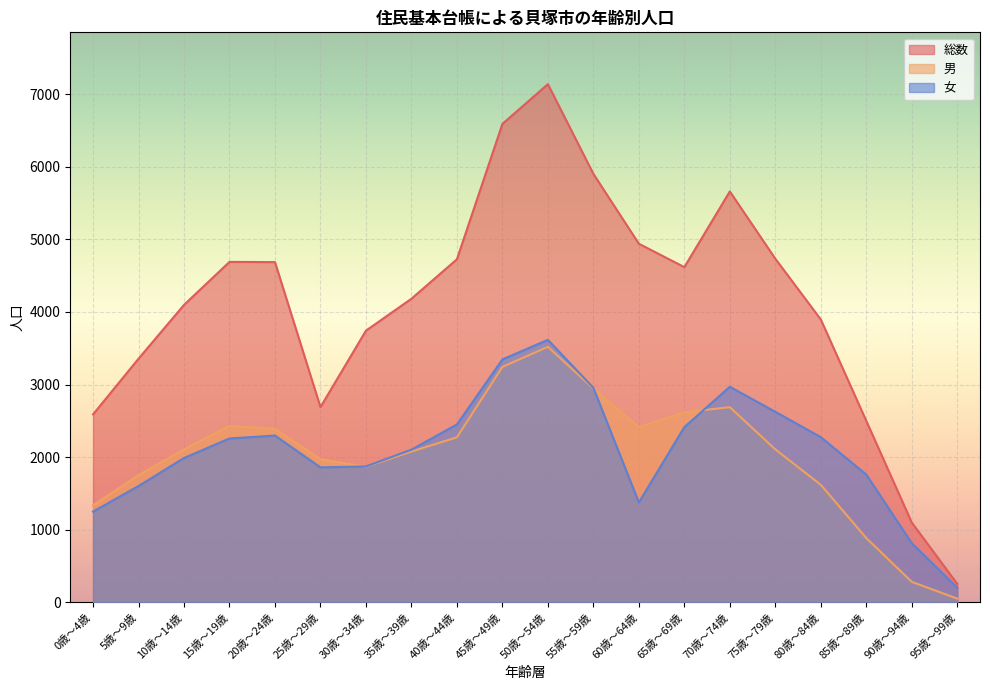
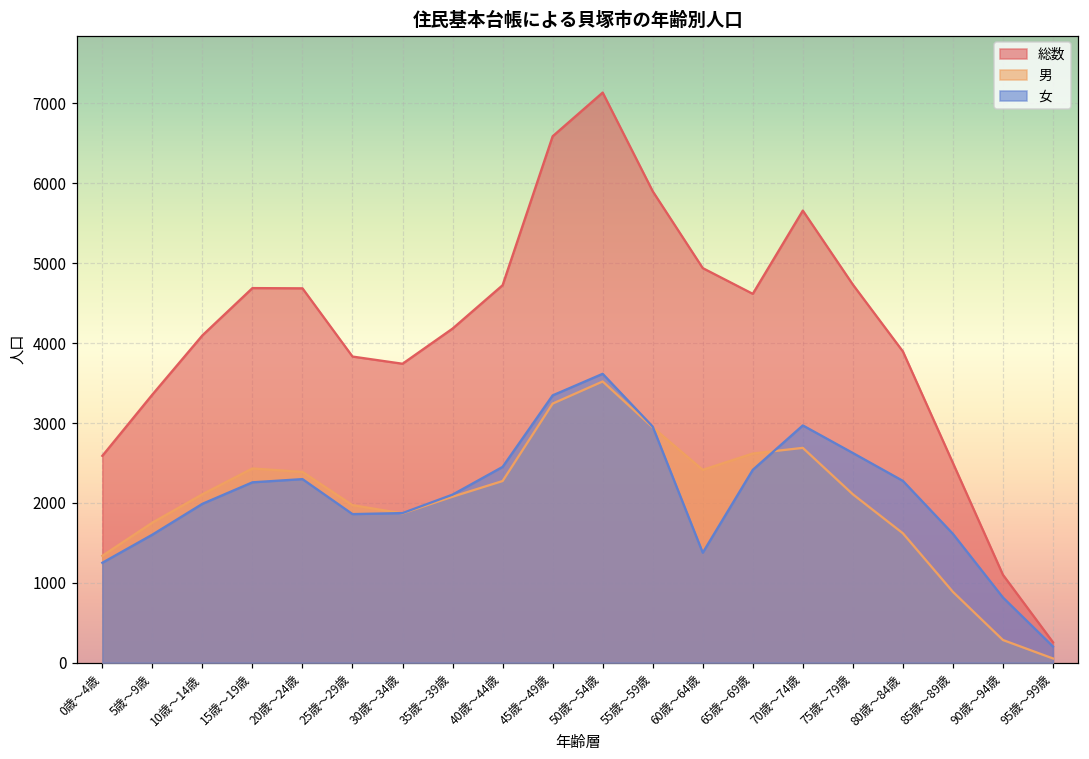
  {
    "総数": {
      "0歳～4歳": 2600,
      "5歳～9歳": 3400,
      "10歳～14歳": 4100,
      "15歳～19歳": 4700,
      "20歳～24歳": 4700,
-     "25歳～29歳": 2700,
+     "25歳～29歳": 3800,
      "30歳～34歳": 3700,
      "35歳～39歳": 4200,
      "40歳～44歳": 4700,
      "45歳～49歳": 6600,
      "50歳～54歳": 7100,
      "55歳～59歳": 5900,
      "60歳～64歳": 4900,
      "65歳～69歳": 4600,
      "70歳～74歳": 5700,
      "75歳～79歳": 4700,
      "80歳～84歳": 3900,
      "85歳～89歳": 2500,
      "90歳～94歳": 1100,
      "95歳～99歳": 300
    },
    "男": {
      "0歳～4歳": 1300,
      "5歳～9歳": 1800,
      "10歳～14歳": 2100,
      "15歳～19歳": 2400,
      "20歳～24歳": 2400,
      "25歳～29歳": 2000,
      "40歳～44歳": 2300,
      "45歳～49歳": 3200,
      "50歳～54歳": 3500,
      "60歳～64歳": 2400,
      "65歳～69歳": 2600,
      "70歳～74歳": 2700,
      "75歳～79歳": 2100,
      "80歳～84歳": 1600,
      "85歳～89歳": 900,
      "90歳～94歳": 300,
      "95歳～99歳": 100
    },
    "女": {
      "0歳～4歳": 1300,
      "5歳～9歳": 1600,
      "10歳～14歳": 2000,
      "15歳～19歳": 2300,
      "20歳～24歳": 2300,
      "25歳～29歳": 1900,
      "40歳～44歳": 2500,
      "45歳～49歳": 3300,
      "50歳～54歳": 3600,
      "60歳～64歳": 1400,
      "65歳～69歳": 2400,
      "70歳～74歳": 3000,
      "75歳～79歳": 2600,
      "80歳～84歳": 2300,
-     "85歳～89歳": 1800,
+     "85歳～89歳": 1600,
      "90歳～94歳": 800,
      "95歳～99歳": 200
    }
  }
